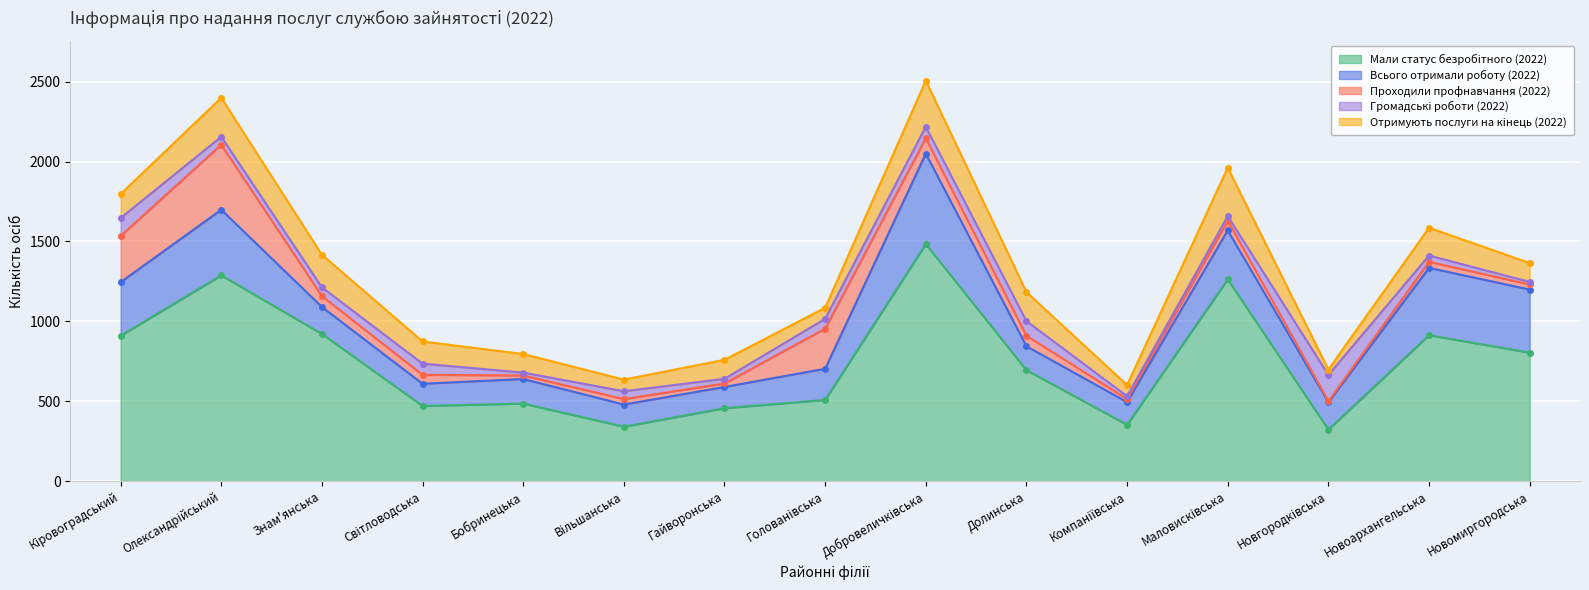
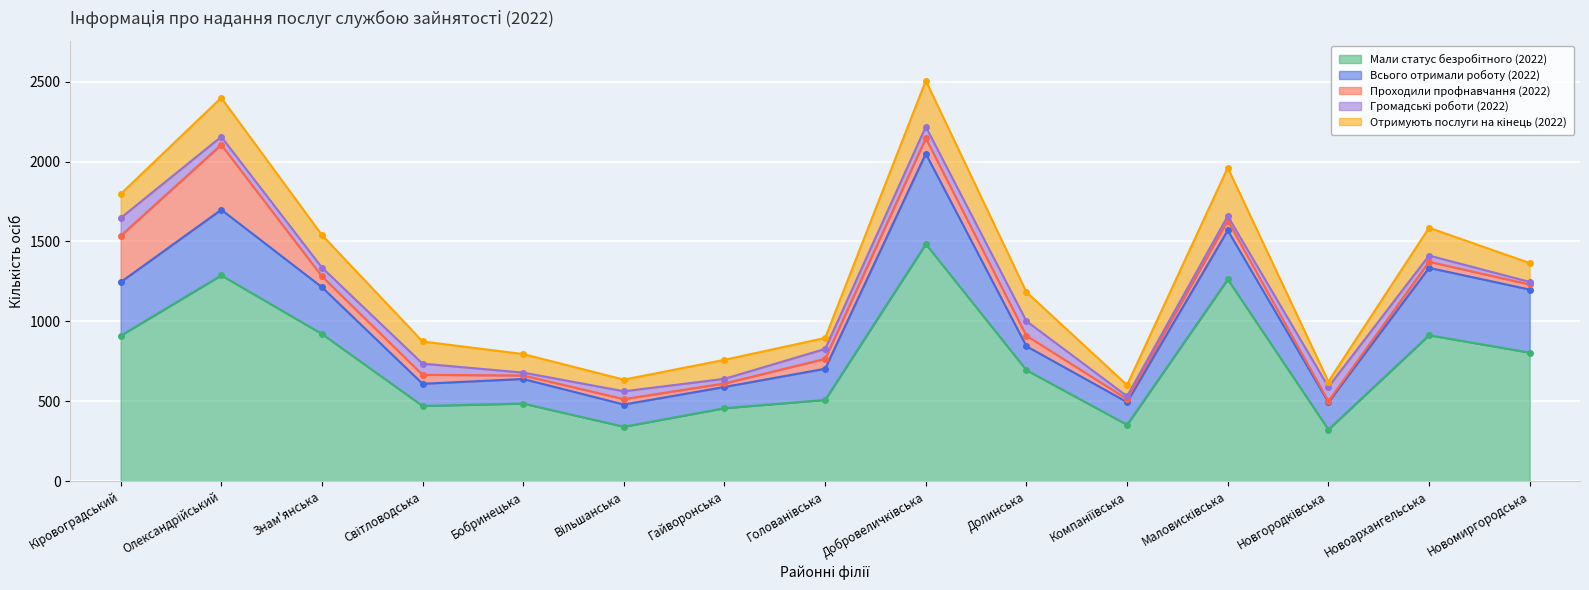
  {
    "Мали статус безробітного (2022)": {
      "Кіровоградський": 910,
      "Олександрійський": 1290,
      "Знам'янська": 920,
      "Світловодська": 470,
      "Бобринецька": 490,
      "Вільшанська": 340,
      "Гайворонська": 460,
      "Голованівська": 510,
      "Добровеличківська": 1480,
      "Долинська": 690,
      "Компаніївська": 350,
      "Маловисківська": 1260,
      "Новгородківська": 320,
      "Новоархангельська": 910,
      "Новомиргородська": 800
    },
    "Всього отримали роботу (2022)": {
      "Кіровоградський": 340,
      "Олександрійський": 410,
-     "Знам'янська": 170,
+     "Знам'янська": 290,
      "Світловодська": 140,
      "Бобринецька": 150,
      "Вільшанська": 140,
      "Гайворонська": 130,
      "Голованівська": 200,
      "Добровеличківська": 570,
      "Долинська": 150,
      "Компаніївська": 140,
      "Маловисківська": 310,
      "Новоархангельська": 420,
      "Новомиргородська": 400
    },
    "Проходили профнавчання (2022)": {
      "Кіровоградський": 290,
      "Олександрійський": 410,
      "Знам'янська": 70,
      "Світловодська": 60,
      "Бобринецька": 20,
      "Вільшанська": 30,
      "Гайворонська": 20,
-     "Голованівська": 250,
+     "Голованівська": 60,
      "Добровеличківська": 100,
      "Долинська": 70,
      "Компаніївська": 20,
      "Маловисківська": 60,
      "Новоархангельська": 40
    },
    "Громадські роботи (2022)": {
      "Кіровоградський": 110,
      "Олександрійський": 50,
      "Знам'янська": 60,
      "Світловодська": 70,
      "Бобринецька": 20,
      "Вільшанська": 50,
      "Гайворонська": 30,
      "Голованівська": 60,
      "Добровеличківська": 70,
      "Долинська": 90,
      "Компаніївська": 20,
      "Маловисківська": 30,
-     "Новгородківська": 160,
+     "Новгородківська": 90,
      "Новоархангельська": 40
    },
    "Отримують послуги на кінець (2022)": {
      "Кіровоградський": 150,
      "Олександрійський": 240,
      "Знам'янська": 200,
      "Світловодська": 140,
      "Бобринецька": 120,
      "Вільшанська": 70,
      "Гайворонська": 120,
      "Голованівська": 70,
      "Добровеличківська": 290,
      "Долинська": 180,
      "Компаніївська": 70,
      "Маловисківська": 300,
      "Новгородківська": 30,
      "Новоархангельська": 170,
      "Новомиргородська": 120
    }
  }
